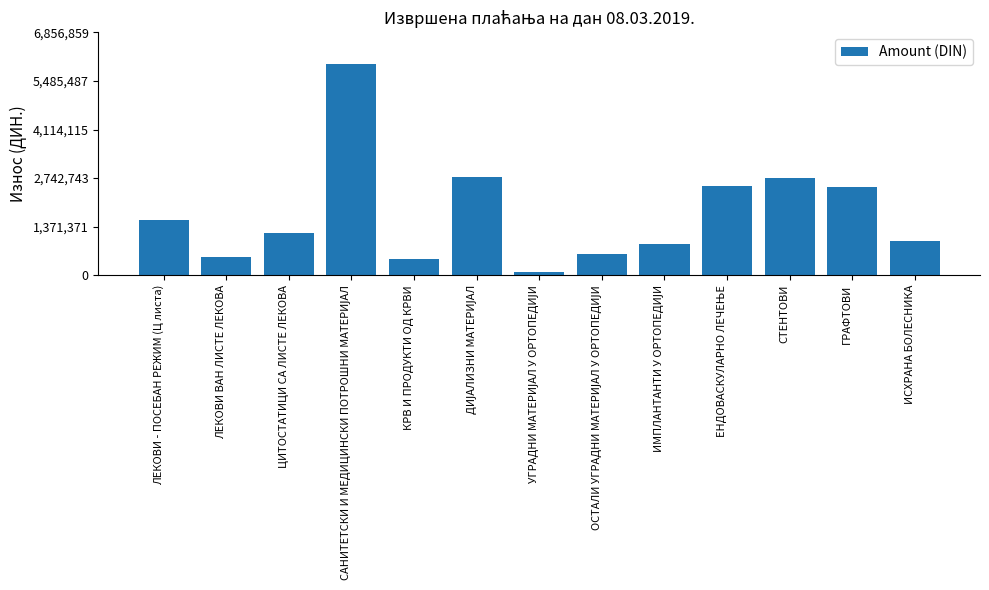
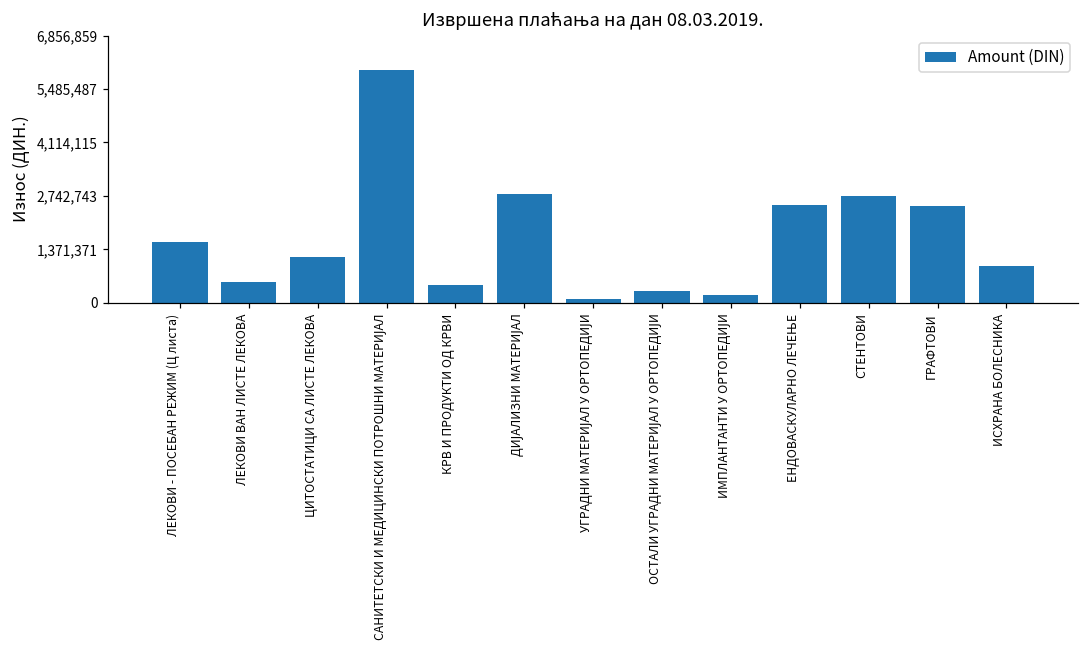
  {
    "ЛЕКОВИ - ПОСЕБАН РЕЖИМ (Ц листа)": "1,600,000",
    "ЛЕКОВИ ВАН ЛИСТЕ ЛЕКОВА": "500,000",
    "ЦИТОСТАТИЦИ СА ЛИСТЕ ЛЕКОВА": "1,200,000",
    "САНИТЕТСКИ И МЕДИЦИНСКИ ПОТРОШНИ МАТЕРИЈАЛ": "6,000,000",
    "КРВ И ПРОДУКТИ ОД КРВИ": "500,000",
    "ДИЈАЛИЗНИ МАТЕРИЈАЛ": "2,800,000",
    "УГРАДНИ МАТЕРИЈАЛ У ОРТОПЕДИЈИ": "100,000",
-   "ОСТАЛИ УГРАДНИ МАТЕРИЈАЛ У ОРТОПЕДИЈИ": "600,000",
-   "ИМПЛАНТАНТИ У ОРТОПЕДИЈИ": "900,000",
+   "ОСТАЛИ УГРАДНИ МАТЕРИЈАЛ У ОРТОПЕДИЈИ": "300,000",
+   "ИМПЛАНТАНТИ У ОРТОПЕДИЈИ": "200,000",
    "ЕНДОВАСКУЛАРНО ЛЕЧЕЊЕ": "2,500,000",
    "СТЕНТОВИ": "2,700,000",
    "ГРАФТОВИ": "2,500,000",
    "ИСХРАНА БОЛЕСНИКА": "1,000,000"
  }
